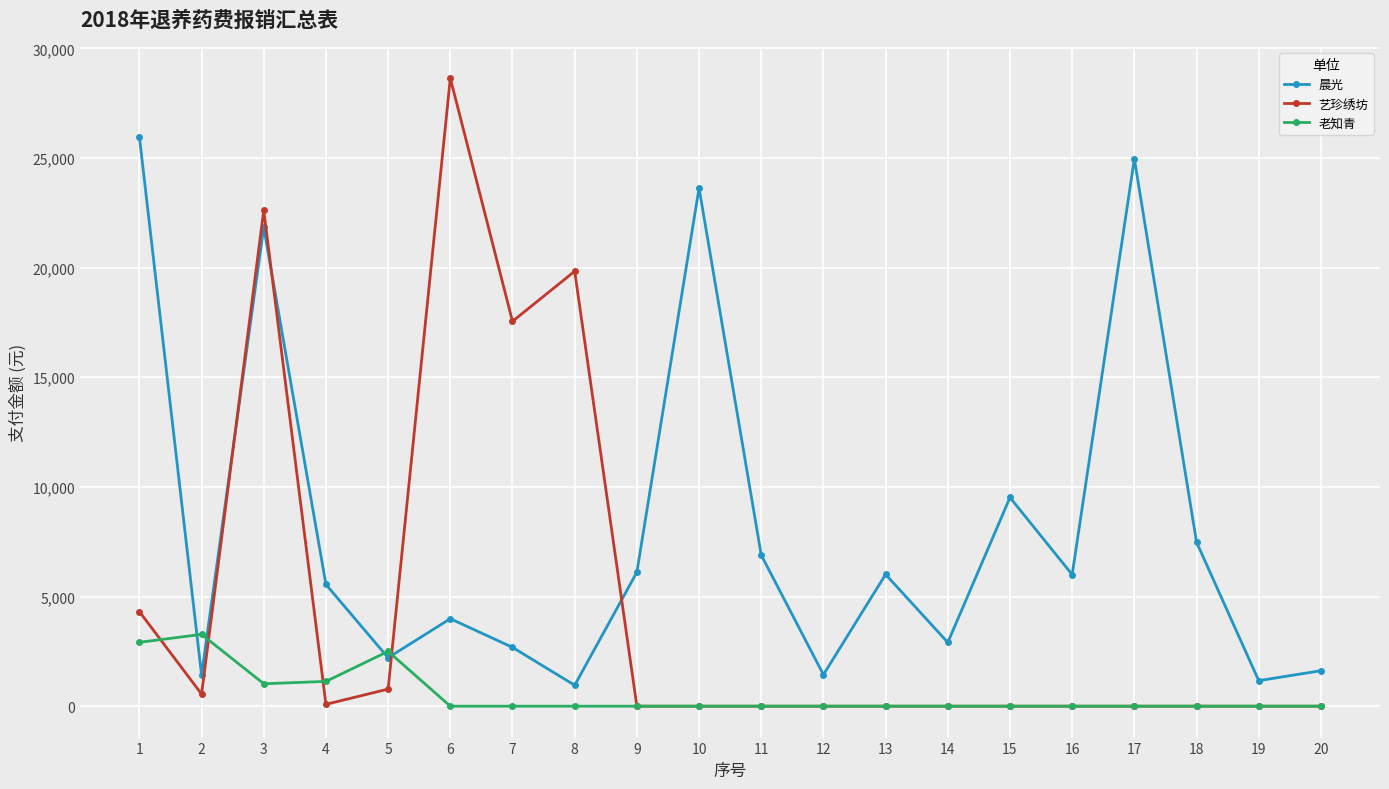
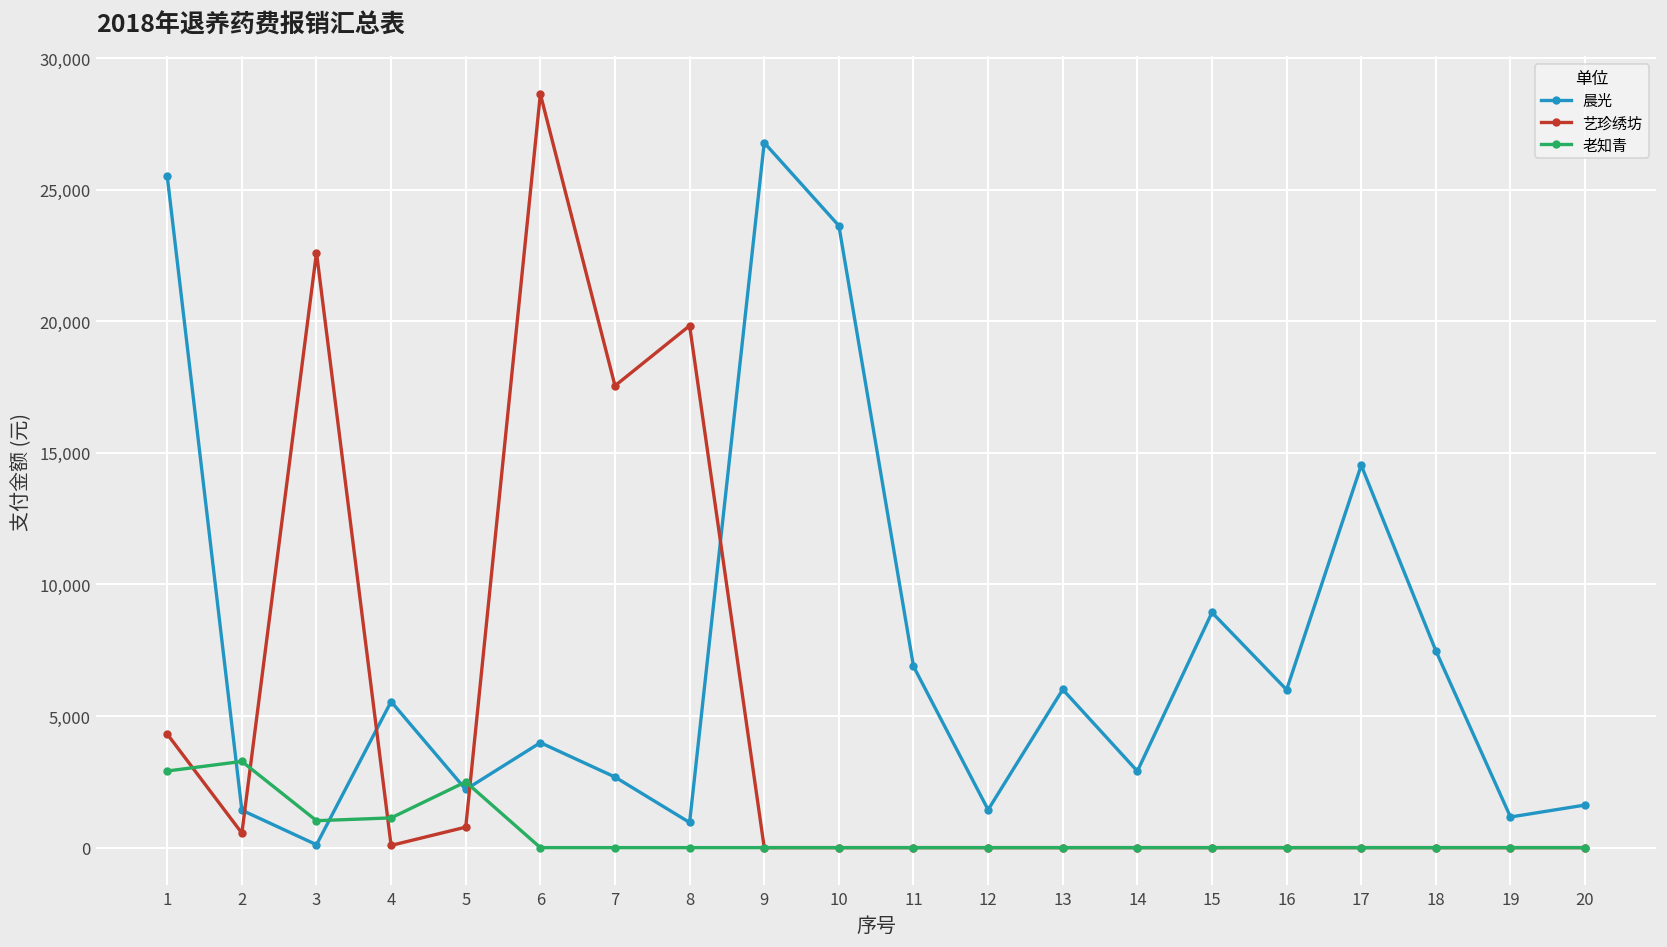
  {
    "晨光": {
-     "1": "26,000",
+     "1": "25,500",
      "2": "1,400",
-     "3": "21,800",
+     "3": "100",
      "4": "5,600",
      "5": "2,200",
      "6": "4,000",
      "7": "2,700",
      "8": "1,000",
-     "9": "6,100",
+     "9": "26,800",
      "10": "23,600",
      "11": "6,900",
      "12": "1,400",
      "13": "6,000",
      "14": "2,900",
-     "15": "9,500",
+     "15": "8,900",
      "16": "6,000",
-     "17": "25,000",
+     "17": "14,500",
      "18": "7,500",
      "19": "1,200",
      "20": "1,600"
    },
    "艺珍绣坊": {
      "1": "4,300",
      "2": "600",
      "3": "22,600",
      "4": "100",
      "5": "800",
      "6": "28,600",
      "7": "17,600",
      "8": "19,800"
    },
    "老知青": {
      "1": "2,900",
      "2": "3,300",
      "3": "1,000",
      "4": "1,100",
      "5": "2,500",
      "6": "0",
      "7": "0",
      "8": "0"
    }
  }
